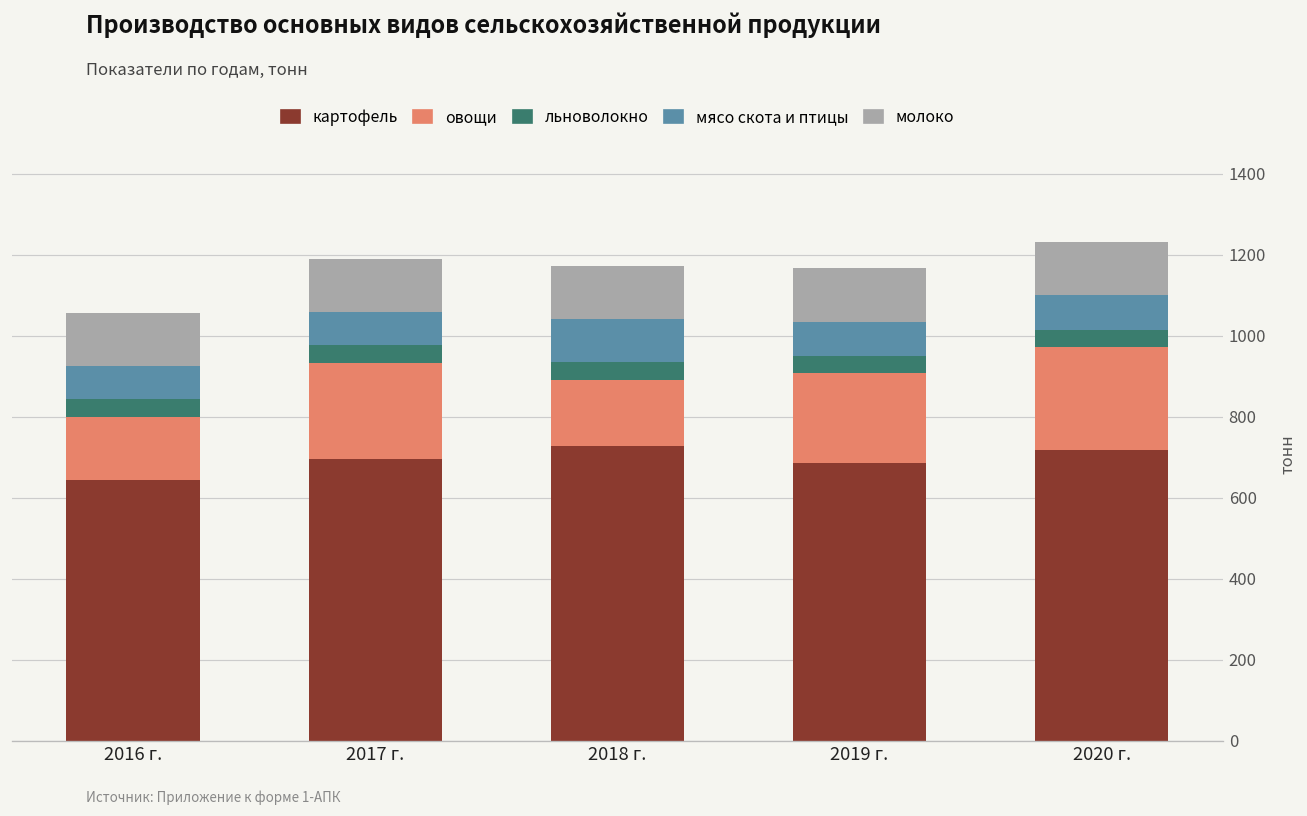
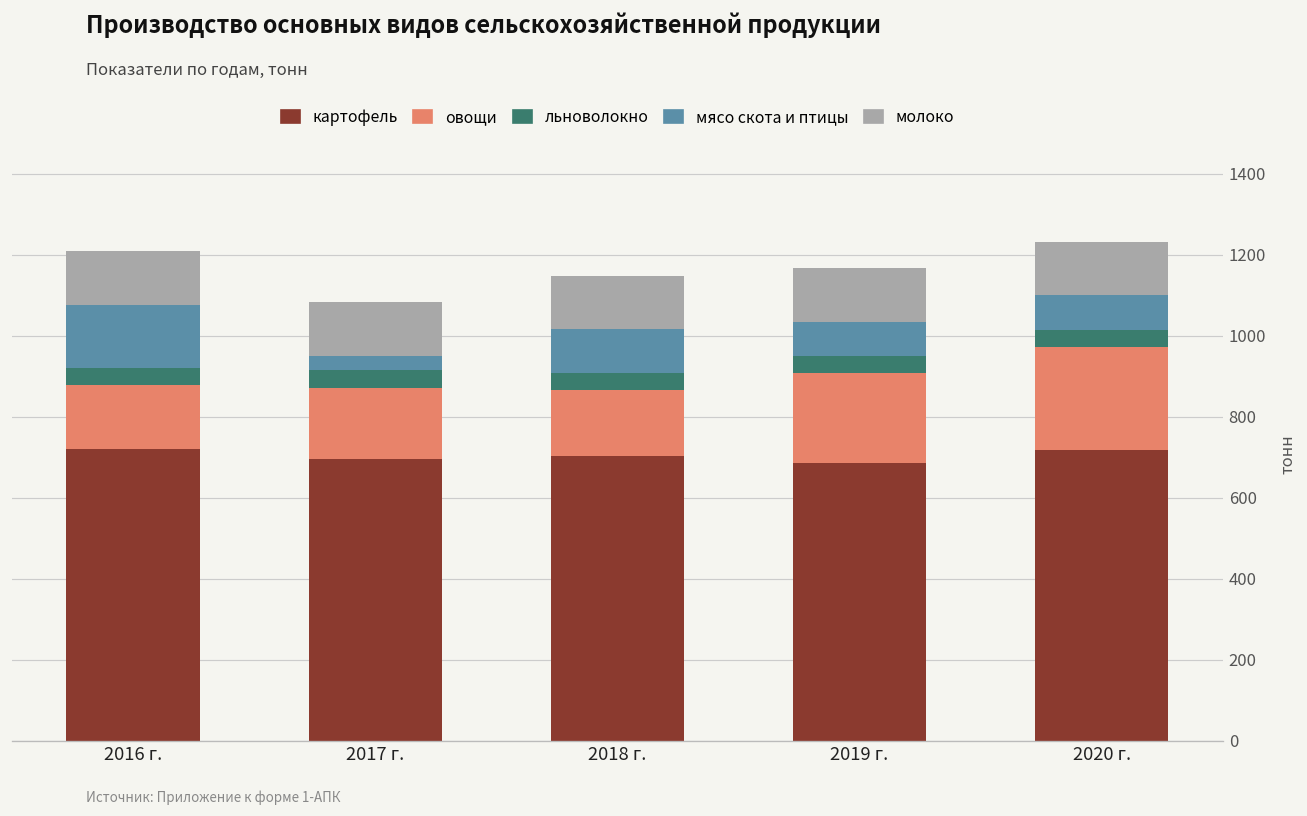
  {
    "картофель": {
-     "2016 г.": 640,
+     "2016 г.": 720,
      "2017 г.": 700,
-     "2018 г.": 730,
+     "2018 г.": 700,
      "2019 г.": 690,
      "2020 г.": 720
    },
    "овощи": {
      "2016 г.": 160,
-     "2017 г.": 240,
+     "2017 г.": 180,
      "2018 г.": 160,
      "2019 г.": 220,
      "2020 г.": 250
    },
    "льноволокно": {
      "2016 г.": 40,
      "2017 г.": 40,
      "2018 г.": 40,
      "2019 г.": 40,
      "2020 г.": 40
    },
    "мясо скота и птицы": {
-     "2016 г.": 80,
-     "2017 г.": 80,
+     "2016 г.": 160,
+     "2017 г.": 40,
      "2018 г.": 110,
      "2019 г.": 80,
      "2020 г.": 90
    },
    "молоко": {
      "2016 г.": 130,
      "2017 г.": 130,
      "2018 г.": 130,
      "2019 г.": 130,
      "2020 г.": 130
    }
  }
